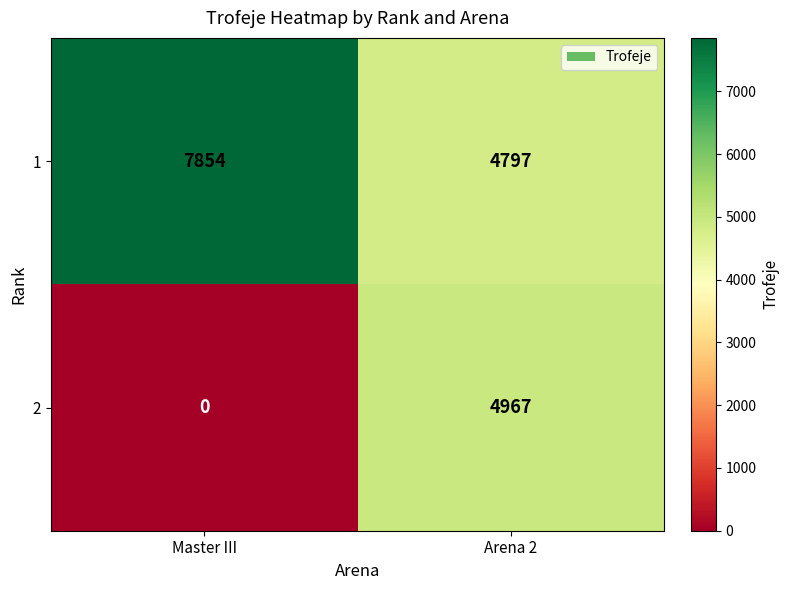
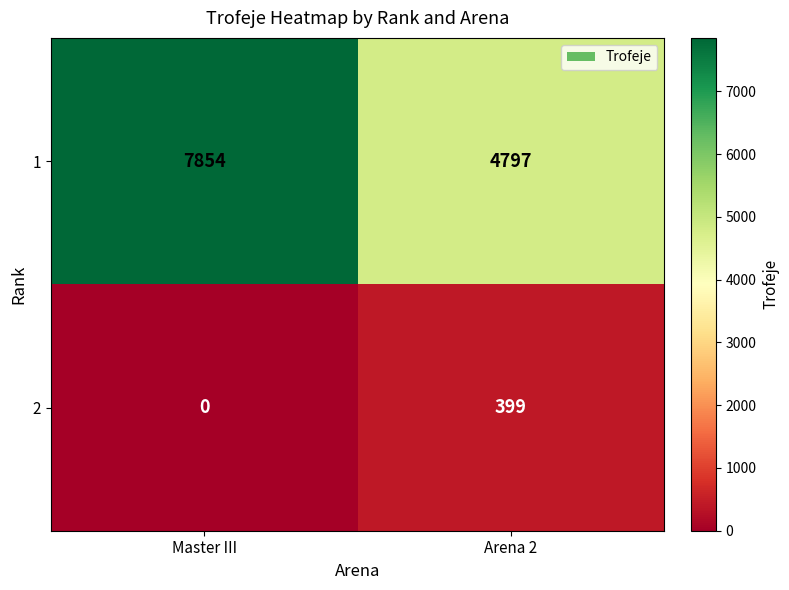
  {
    "1": {
      "Master III": 7854,
      "Arena 2": 4797
    },
    "2": {
      "Master III": 0,
-     "Arena 2": 4967
+     "Arena 2": 399
    }
  }
